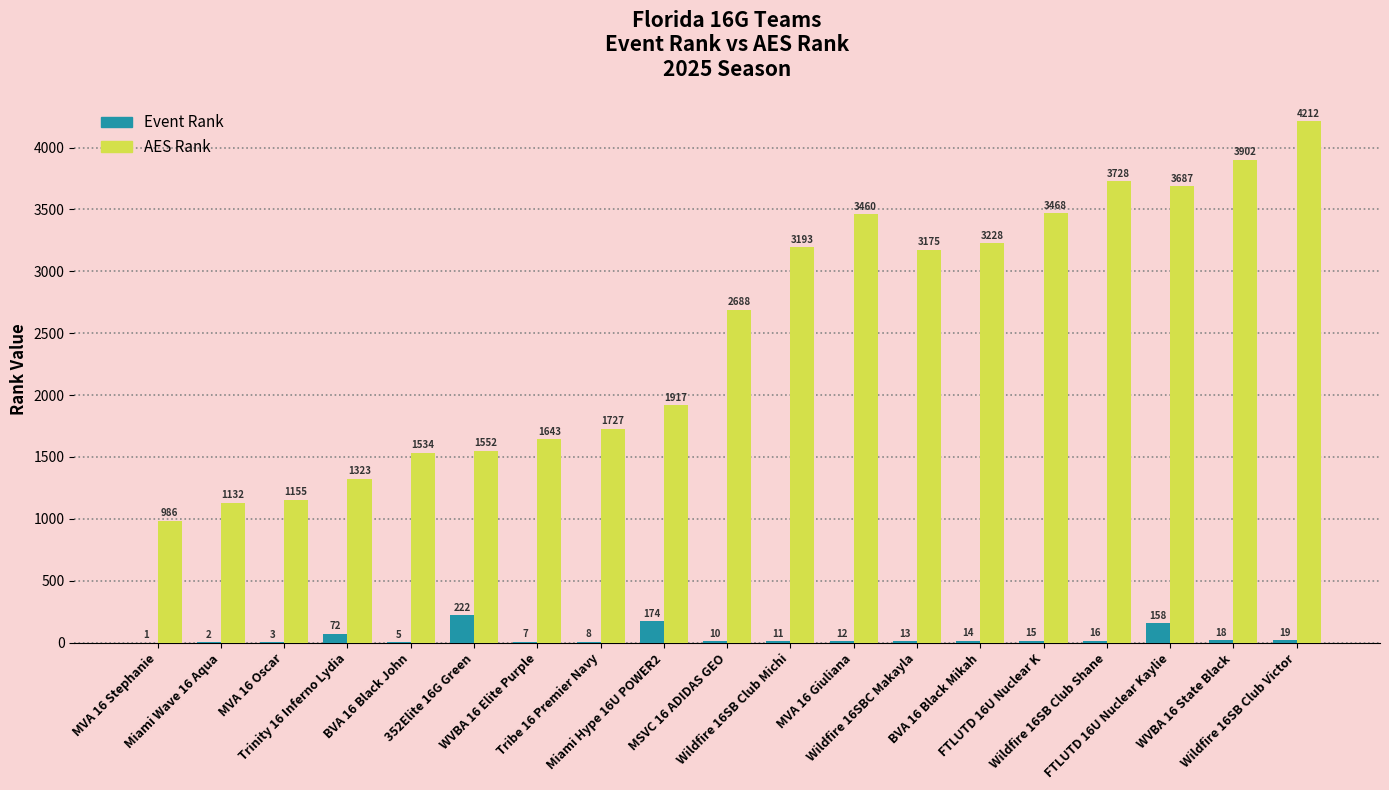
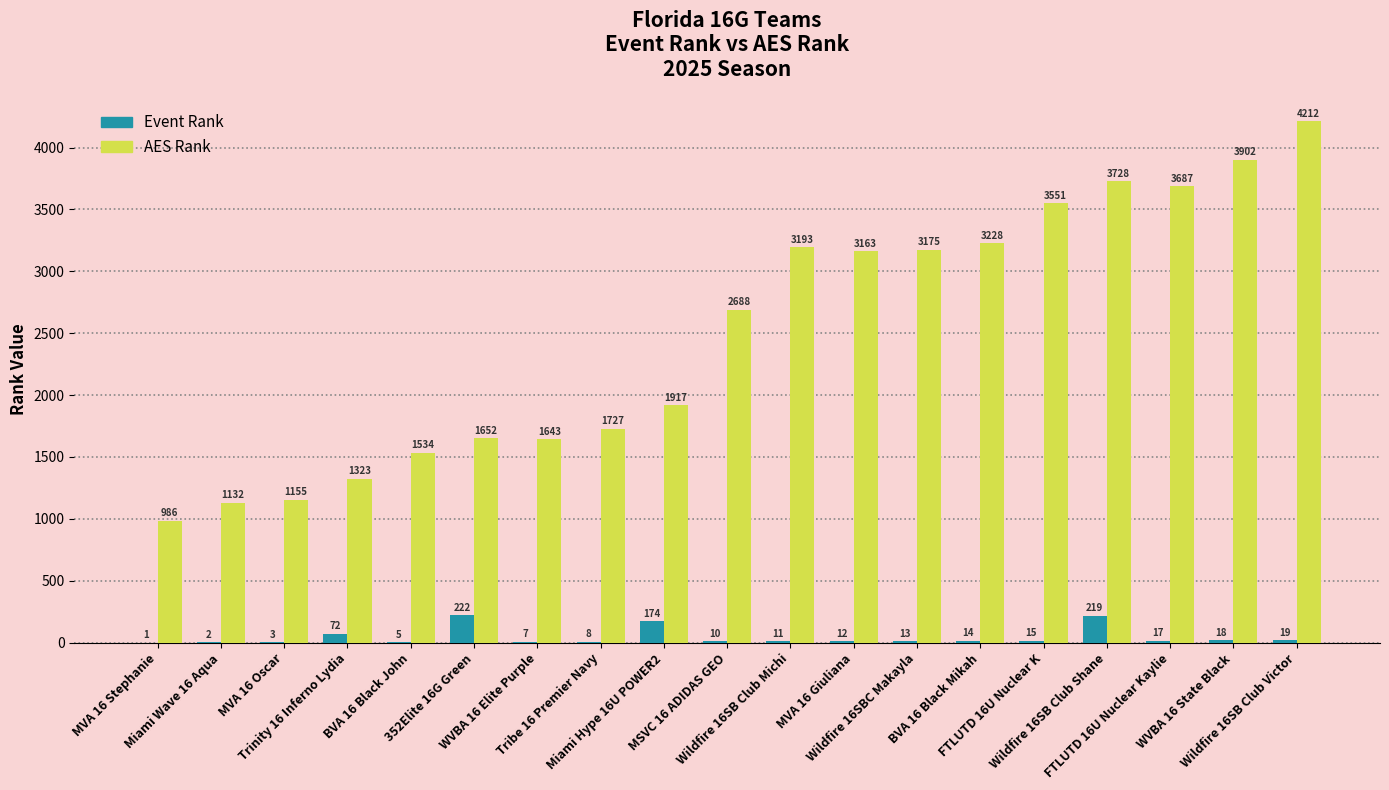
  {
    "Event Rank": {
      "MVA 16 Stephanie": 1,
      "Miami Wave 16 Aqua": 2,
      "MVA 16 Oscar": 3,
      "Trinity 16 Inferno Lydia": 72,
      "BVA 16 Black John": 5,
      "352Elite 16G Green": 222,
      "WVBA 16 Elite Purple": 7,
      "Tribe 16 Premier Navy": 8,
      "Miami Hype 16U POWER2": 174,
      "MSVC 16 ADIDAS GEO": 10,
      "Wildfire 16SB Club Michi": 11,
      "MVA 16 Giuliana": 12,
      "Wildfire 16SBC Makayla": 13,
      "BVA 16 Black Mikah": 14,
      "FTLUTD 16U Nuclear K": 15,
-     "Wildfire 16SB Club Shane": 16,
-     "FTLUTD 16U Nuclear Kaylie": 158,
+     "Wildfire 16SB Club Shane": 219,
+     "FTLUTD 16U Nuclear Kaylie": 17,
      "WVBA 16 State Black": 18,
      "Wildfire 16SB Club Victor": 19
    },
    "AES Rank": {
      "MVA 16 Stephanie": 986,
      "Miami Wave 16 Aqua": 1132,
      "MVA 16 Oscar": 1155,
      "Trinity 16 Inferno Lydia": 1323,
      "BVA 16 Black John": 1534,
-     "352Elite 16G Green": 1552,
+     "352Elite 16G Green": 1652,
      "WVBA 16 Elite Purple": 1643,
      "Tribe 16 Premier Navy": 1727,
      "Miami Hype 16U POWER2": 1917,
      "MSVC 16 ADIDAS GEO": 2688,
      "Wildfire 16SB Club Michi": 3193,
-     "MVA 16 Giuliana": 3460,
+     "MVA 16 Giuliana": 3163,
      "Wildfire 16SBC Makayla": 3175,
      "BVA 16 Black Mikah": 3228,
-     "FTLUTD 16U Nuclear K": 3468,
+     "FTLUTD 16U Nuclear K": 3551,
      "Wildfire 16SB Club Shane": 3728,
      "FTLUTD 16U Nuclear Kaylie": 3687,
      "WVBA 16 State Black": 3902,
      "Wildfire 16SB Club Victor": 4212
    }
  }
